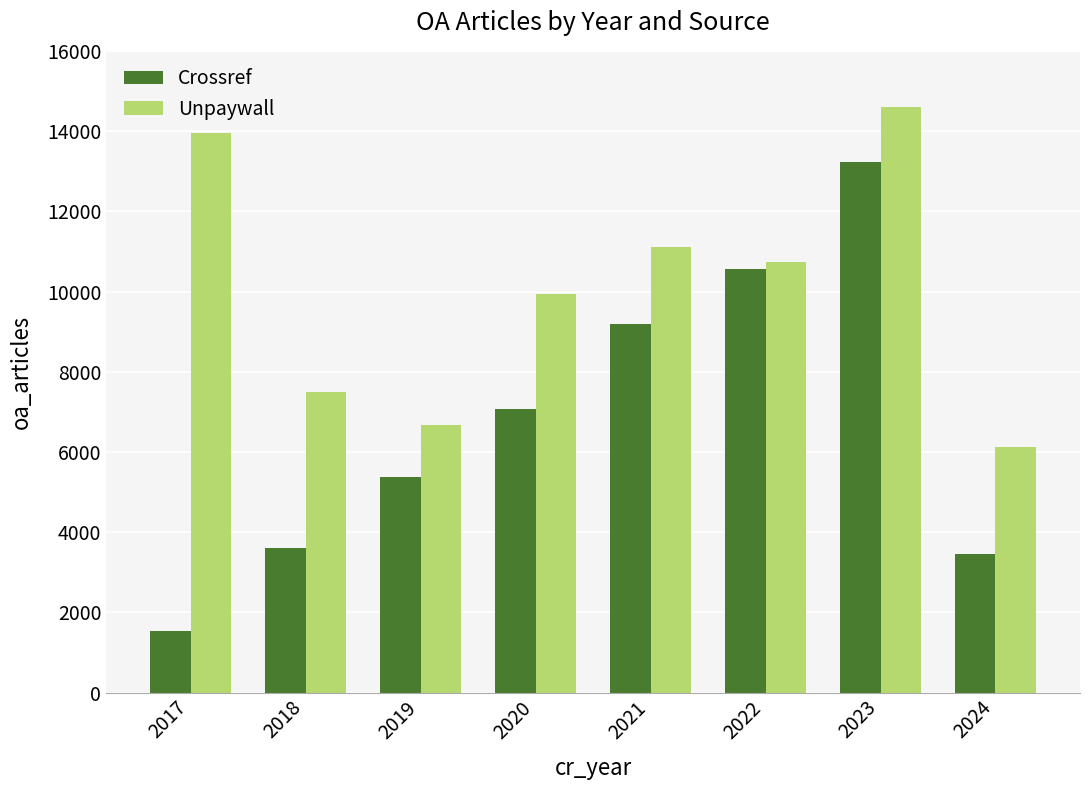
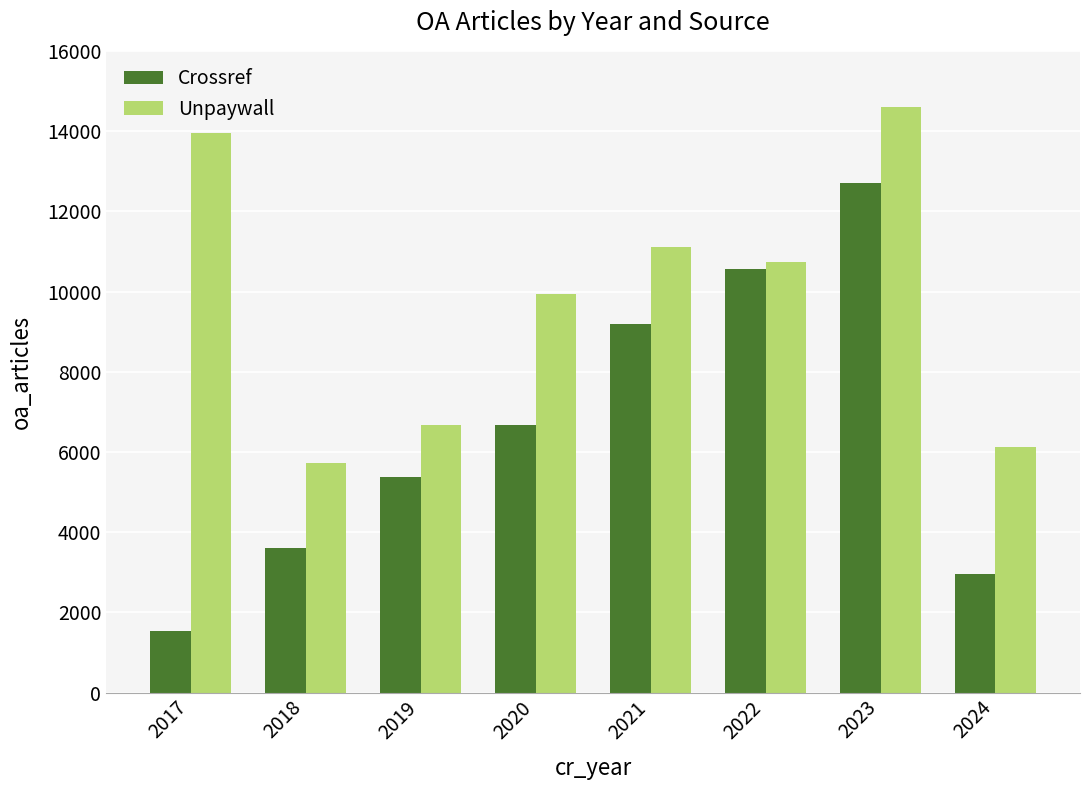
  {
    "Crossref": {
      "2017": 1500,
      "2018": 3600,
      "2019": 5400,
-     "2020": 7100,
+     "2020": 6700,
      "2021": 9200,
      "2022": 10600,
-     "2023": 13200,
-     "2024": 3500
+     "2023": 12700,
+     "2024": 2900
    },
    "Unpaywall": {
      "2017": 14000,
-     "2018": 7500,
+     "2018": 5700,
      "2019": 6700,
      "2020": 9900,
      "2021": 11100,
      "2022": 10700,
      "2023": 14600,
      "2024": 6100
    }
  }
